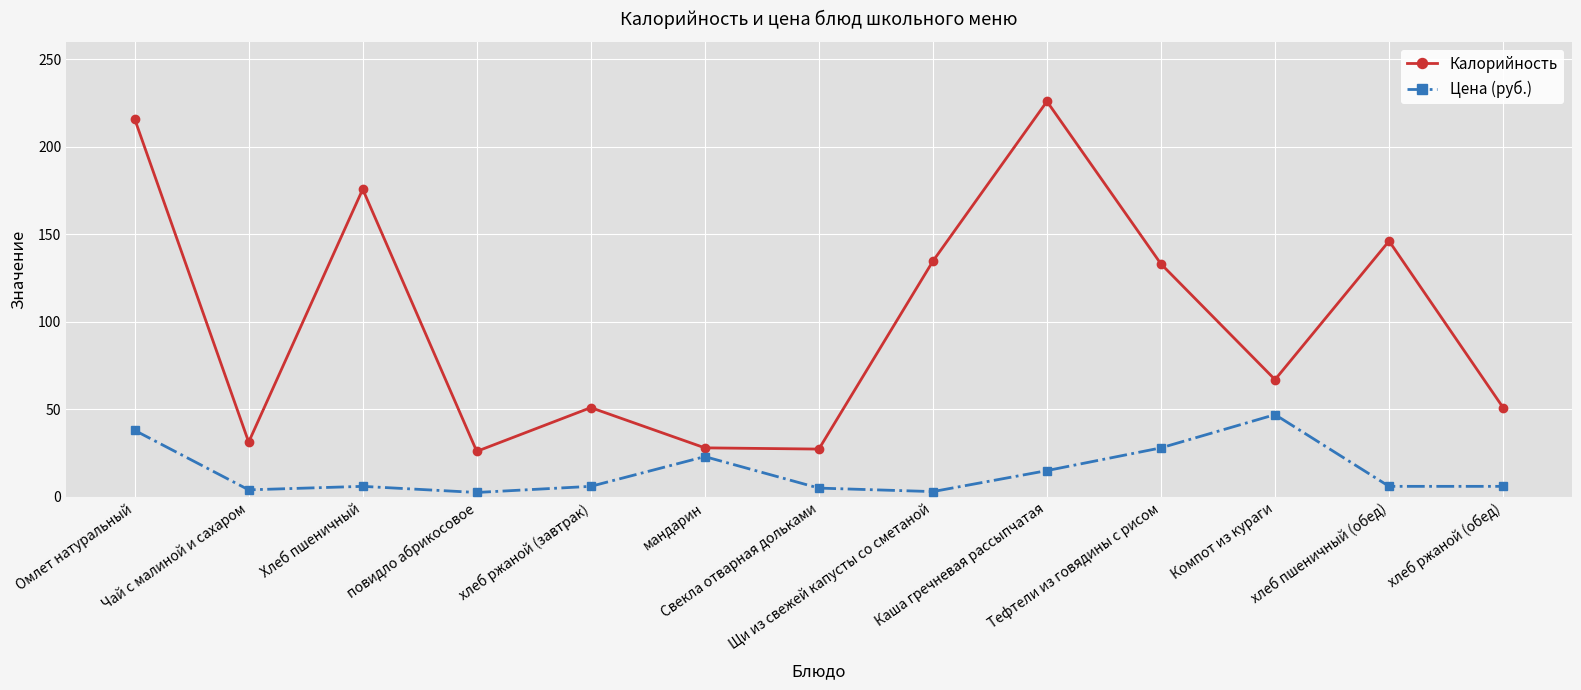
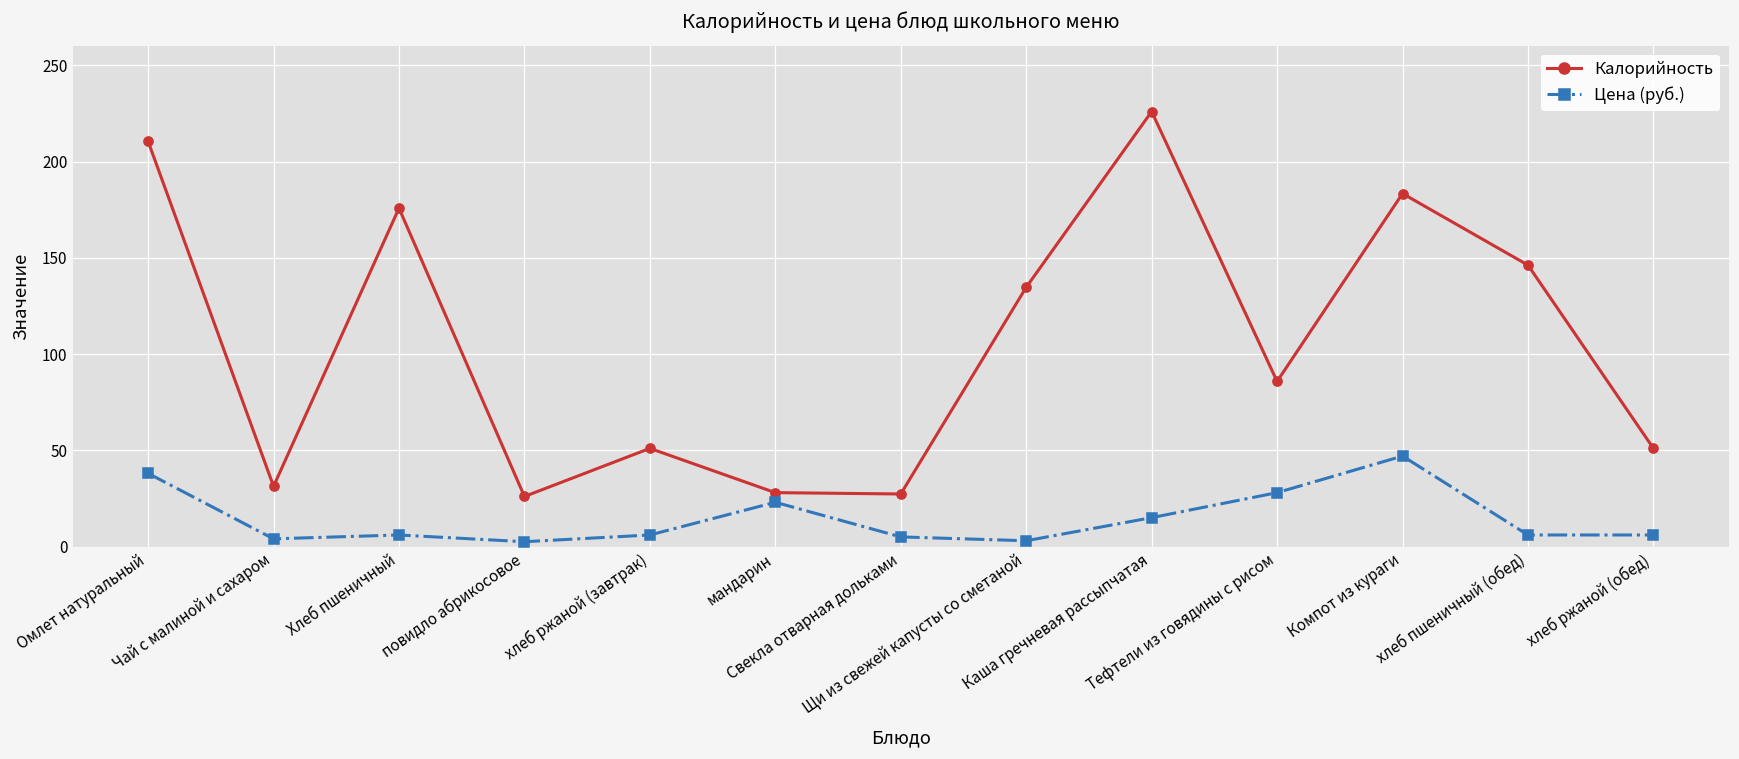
  {
    "Калорийность": {
-     "Омлет натуральный": 216,
+     "Омлет натуральный": 211,
      "Чай с малиной и сахаром": 31,
      "Хлеб пшеничный": 176,
      "повидло абрикосовое": 26,
      "хлеб ржаной (завтрак)": 51,
      "мандарин": 28,
      "Свекла отварная дольками": 27,
      "Щи из свежей капусты со сметаной": 135,
      "Каша гречневая рассыпчатая": 226,
-     "Тефтели из говядины с рисом": 133,
-     "Компот из кураги": 67,
+     "Тефтели из говядины с рисом": 86,
+     "Компот из кураги": 183,
      "хлеб пшеничный (обед)": 146,
      "хлеб ржаной (обед)": 51
    },
    "Цена (руб.)": {
      "Омлет натуральный": 38,
      "Чай с малиной и сахаром": 4,
      "Хлеб пшеничный": 6,
      "повидло абрикосовое": 3,
      "хлеб ржаной (завтрак)": 6,
      "мандарин": 23,
      "Свекла отварная дольками": 5,
      "Щи из свежей капусты со сметаной": 3,
      "Каша гречневая рассыпчатая": 15,
      "Тефтели из говядины с рисом": 28,
      "Компот из кураги": 47,
      "хлеб пшеничный (обед)": 6,
      "хлеб ржаной (обед)": 6
    }
  }
